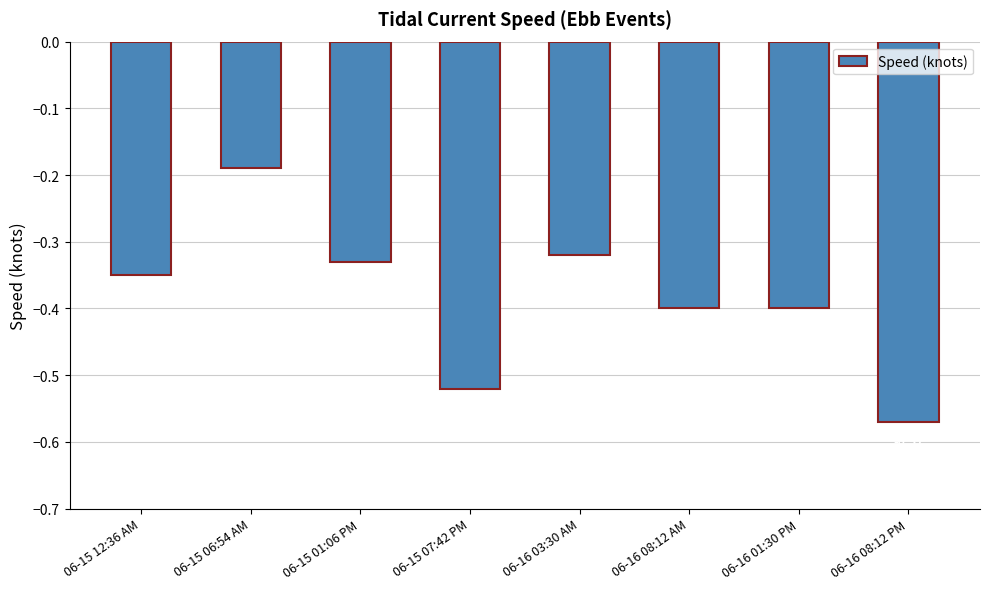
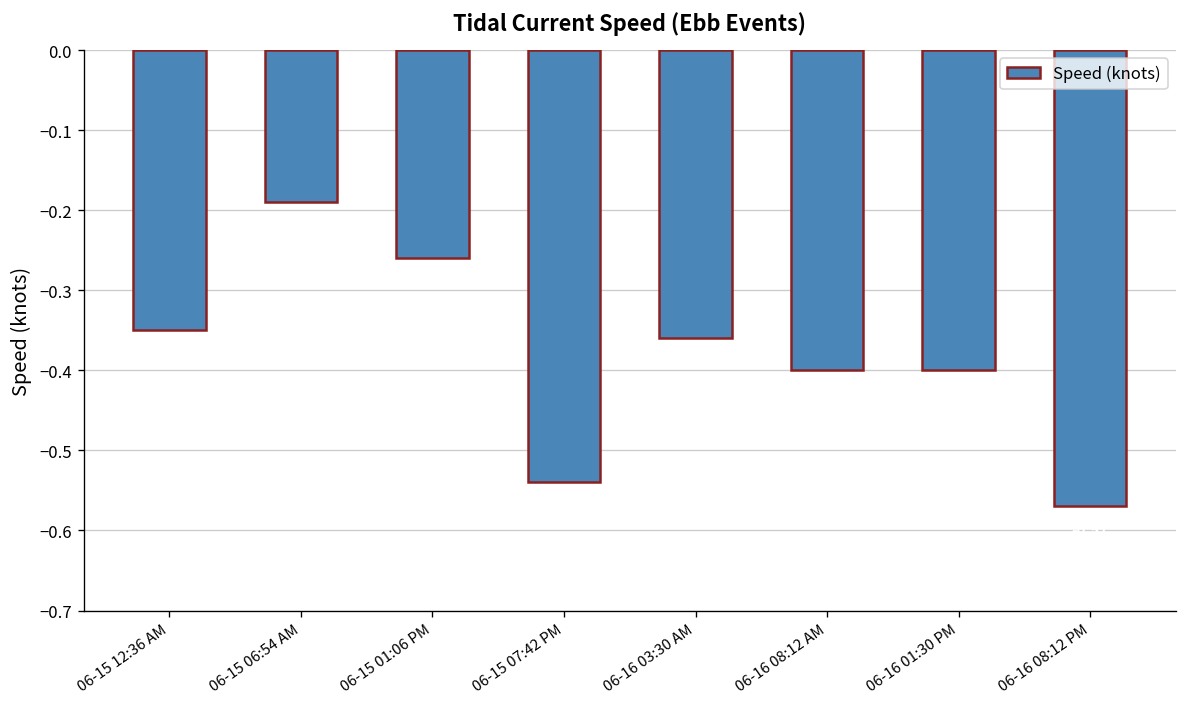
  {
    "06-15 12:36 AM": -0.35,
    "06-15 06:54 AM": -0.19,
-   "06-15 01:06 PM": -0.33,
-   "06-15 07:42 PM": -0.52,
-   "06-16 03:30 AM": -0.32,
+   "06-15 01:06 PM": -0.26,
+   "06-15 07:42 PM": -0.54,
+   "06-16 03:30 AM": -0.36,
    "06-16 08:12 AM": -0.40,
    "06-16 01:30 PM": -0.40,
    "06-16 08:12 PM": -0.57
  }
